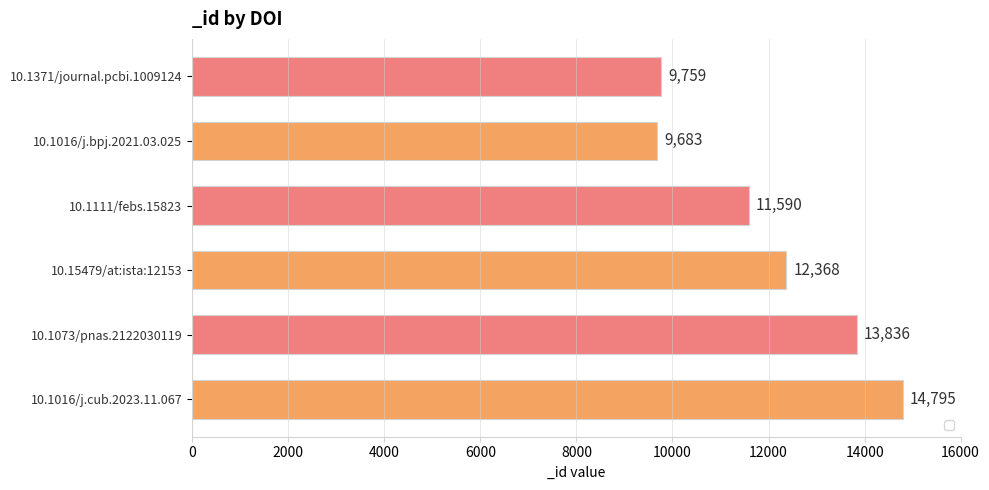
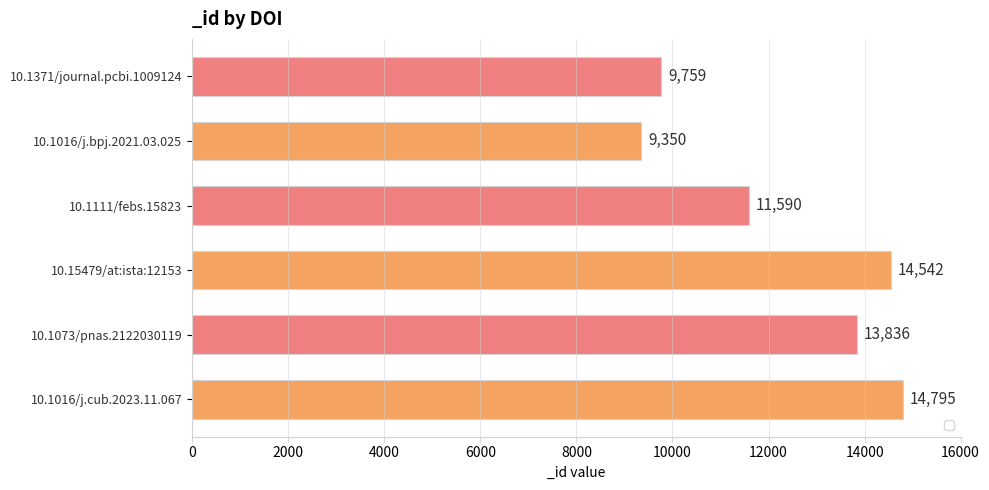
  {
    "10.1371/journal.pcbi.1009124": "9,759",
-   "10.1016/j.bpj.2021.03.025": "9,683",
+   "10.1016/j.bpj.2021.03.025": "9,350",
    "10.1111/febs.15823": "11,590",
-   "10.15479/at:ista:12153": "12,368",
+   "10.15479/at:ista:12153": "14,542",
    "10.1073/pnas.2122030119": "13,836",
    "10.1016/j.cub.2023.11.067": "14,795"
  }
